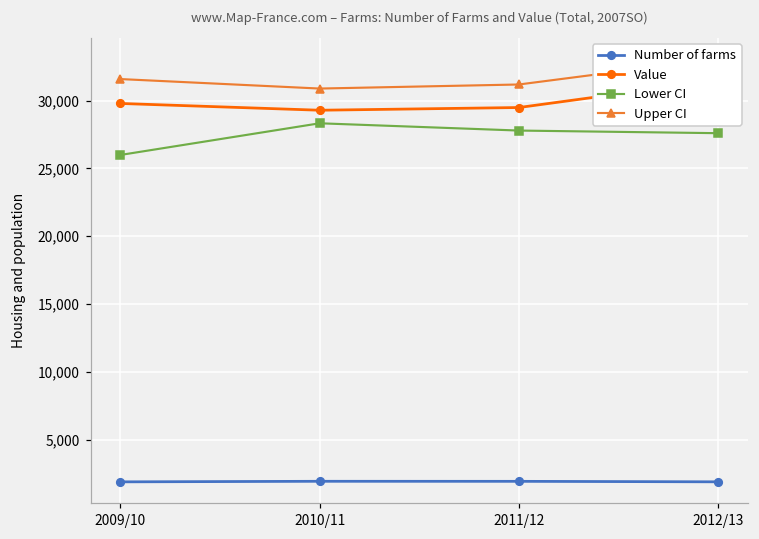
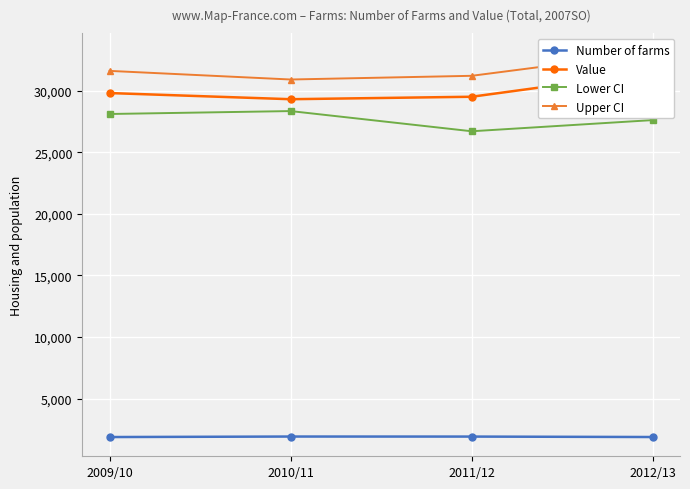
  {
    "Number of farms": {
      "2009/10": "1,900",
      "2010/11": "1,900",
      "2011/12": "1,900",
      "2012/13": "1,900"
    },
    "Lower CI": {
-     "2009/10": "26,000",
+     "2009/10": "28,100",
      "2010/11": "28,300",
-     "2011/12": "27,800",
+     "2011/12": "26,700",
      "2012/13": "27,600"
    }
  }
